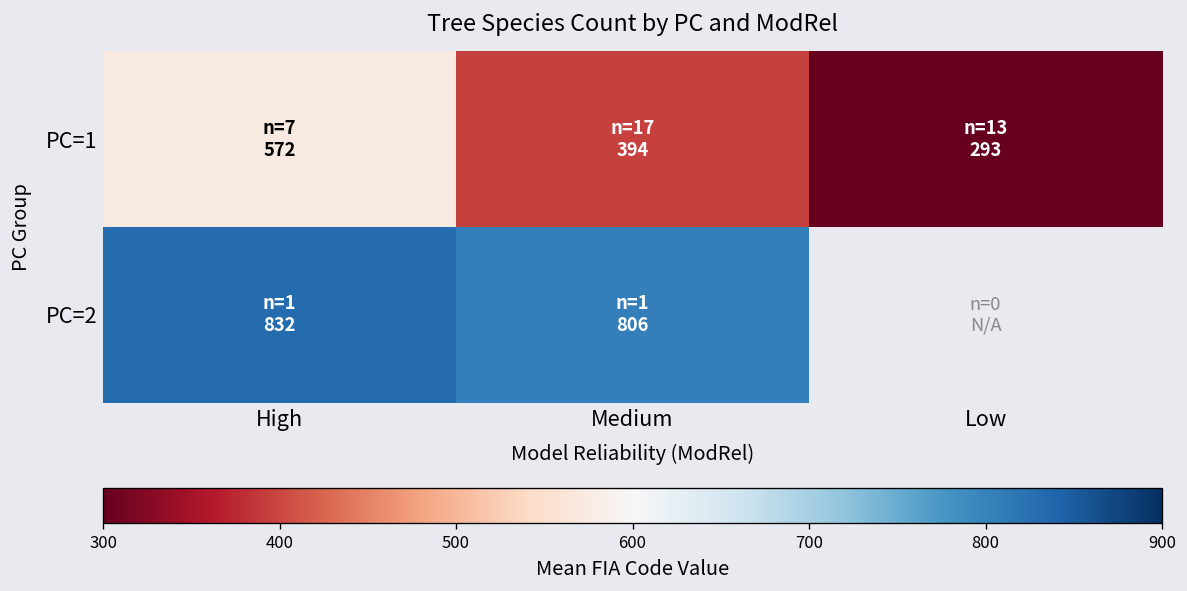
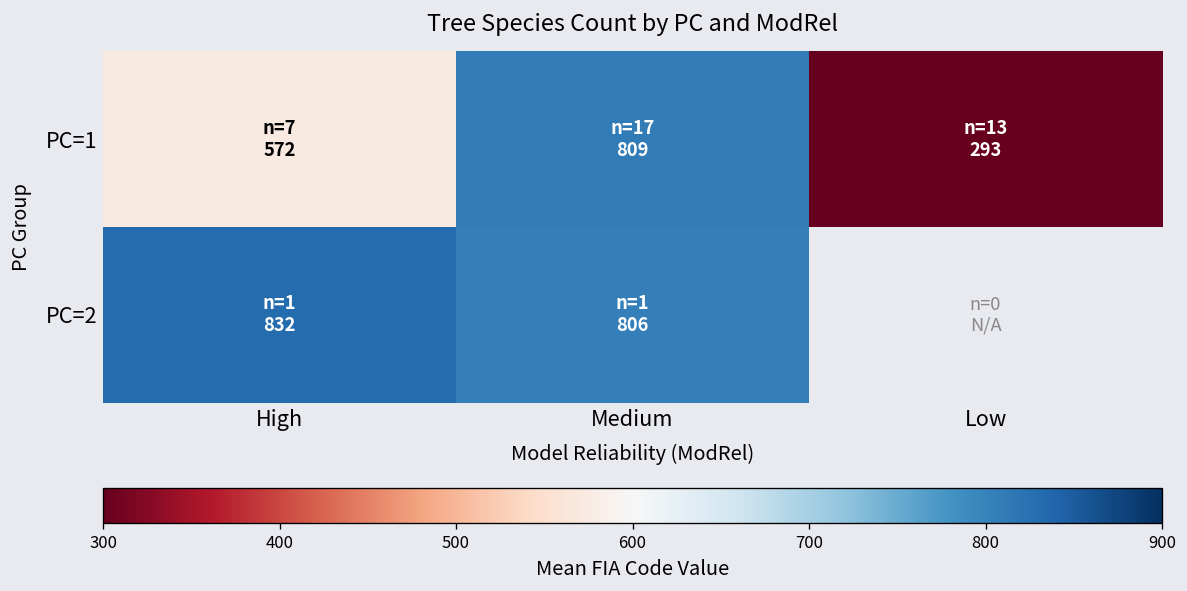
  {
    "PC=1": {
-     "Medium": 394
+     "Medium": 809
    }
  }
